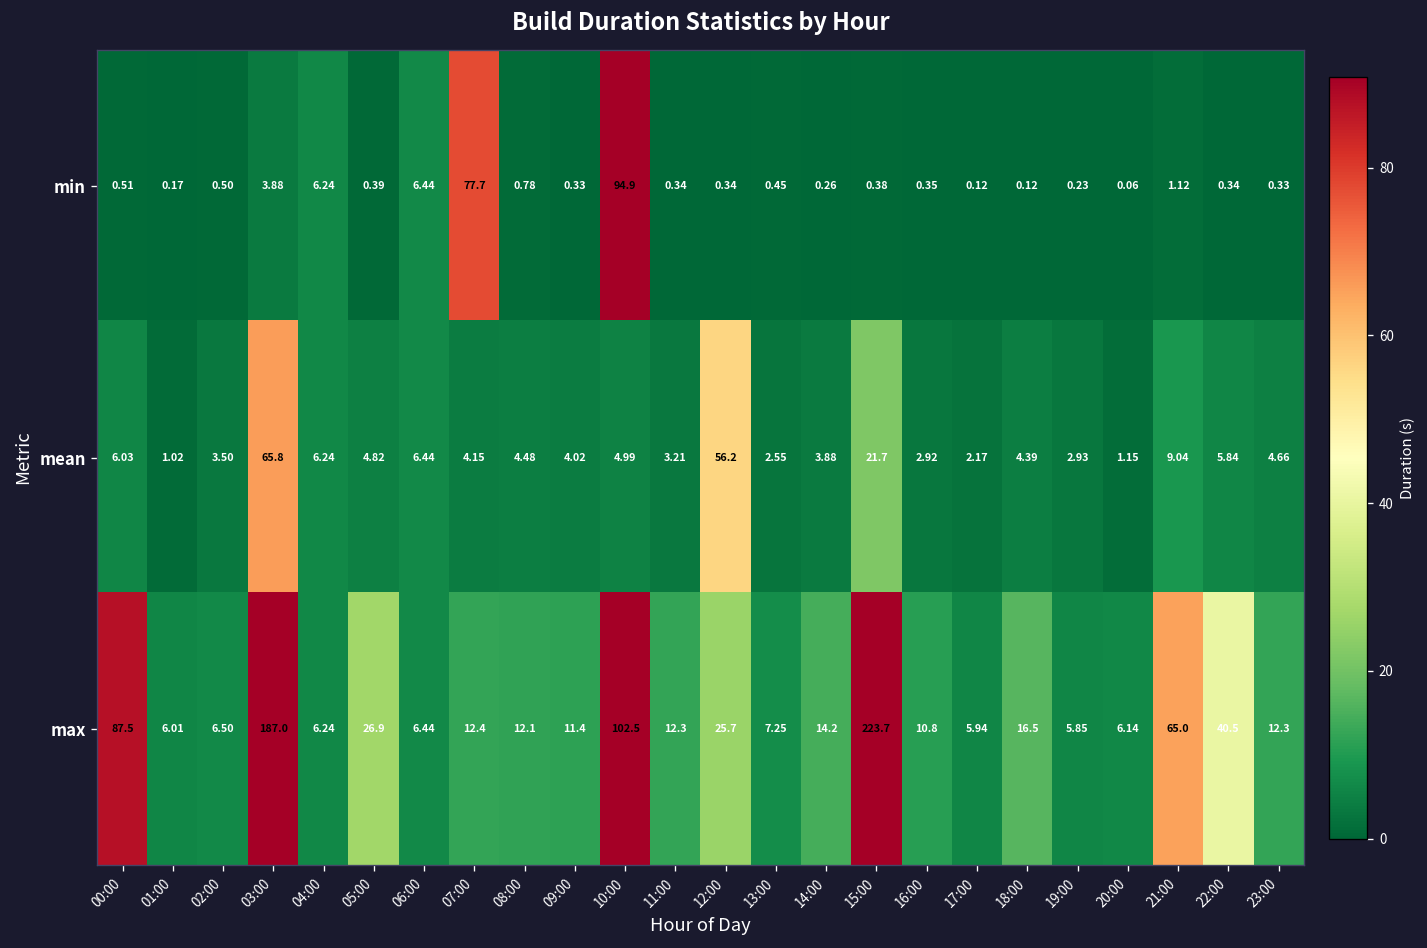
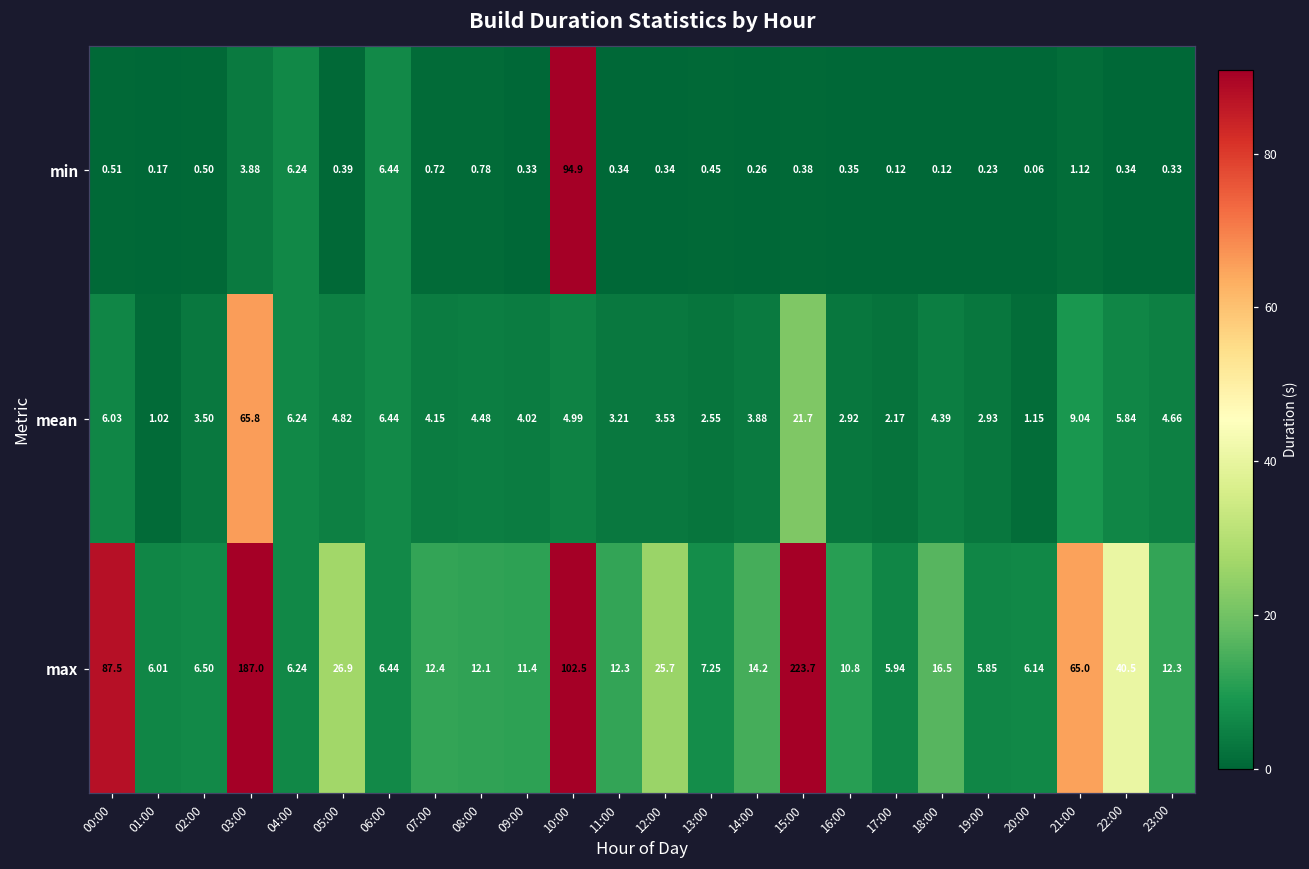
  {
    "min": {
      "00:00": 0.51,
      "01:00": 0.17,
      "02:00": 0.50,
      "03:00": 3.88,
      "04:00": 6.24,
      "05:00": 0.39,
      "06:00": 6.44,
-     "07:00": 77.7,
+     "07:00": 0.72,
      "08:00": 0.78,
      "09:00": 0.33,
      "10:00": 94.9,
      "11:00": 0.34,
      "12:00": 0.34,
      "13:00": 0.45,
      "14:00": 0.26,
      "15:00": 0.38,
      "16:00": 0.35,
      "17:00": 0.12,
      "18:00": 0.12,
      "19:00": 0.23,
      "20:00": 0.06,
      "21:00": 1.12,
      "22:00": 0.34,
      "23:00": 0.33
    },
    "mean": {
      "00:00": 6.03,
      "01:00": 1.02,
      "02:00": 3.50,
      "03:00": 65.8,
      "04:00": 6.24,
      "05:00": 4.82,
      "06:00": 6.44,
      "07:00": 4.15,
      "08:00": 4.48,
      "09:00": 4.02,
      "10:00": 4.99,
      "11:00": 3.21,
-     "12:00": 56.2,
+     "12:00": 3.53,
      "13:00": 2.55,
      "14:00": 3.88,
      "15:00": 21.7,
      "16:00": 2.92,
      "17:00": 2.17,
      "18:00": 4.39,
      "19:00": 2.93,
      "20:00": 1.15,
      "21:00": 9.04,
      "22:00": 5.84,
      "23:00": 4.66
    },
    "max": {
      "00:00": 87.5,
      "01:00": 6.01,
      "02:00": 6.50,
      "03:00": 187.0,
      "04:00": 6.24,
      "05:00": 26.9,
      "06:00": 6.44,
      "07:00": 12.4,
      "08:00": 12.1,
      "09:00": 11.4,
      "10:00": 102.5,
      "11:00": 12.3,
      "12:00": 25.7,
      "13:00": 7.25,
      "14:00": 14.2,
      "15:00": 223.7,
      "16:00": 10.8,
      "17:00": 5.94,
      "18:00": 16.5,
      "19:00": 5.85,
      "20:00": 6.14,
      "21:00": 65.0,
      "22:00": 40.5,
      "23:00": 12.3
    }
  }
